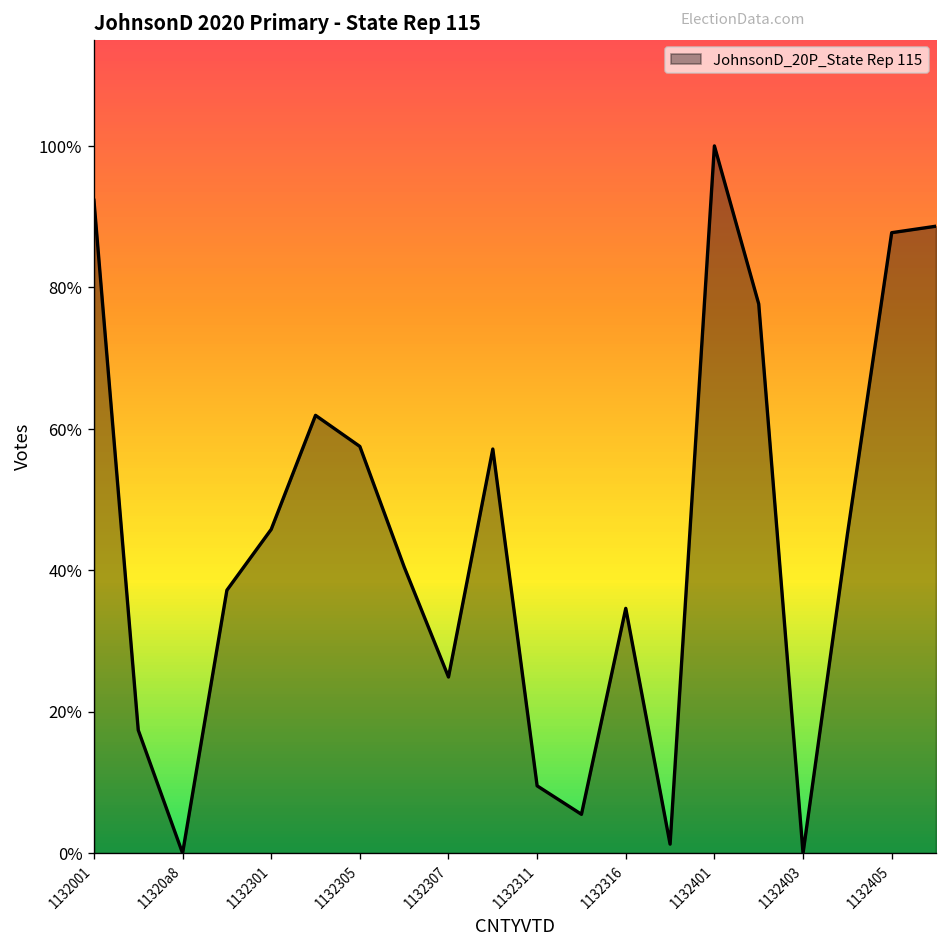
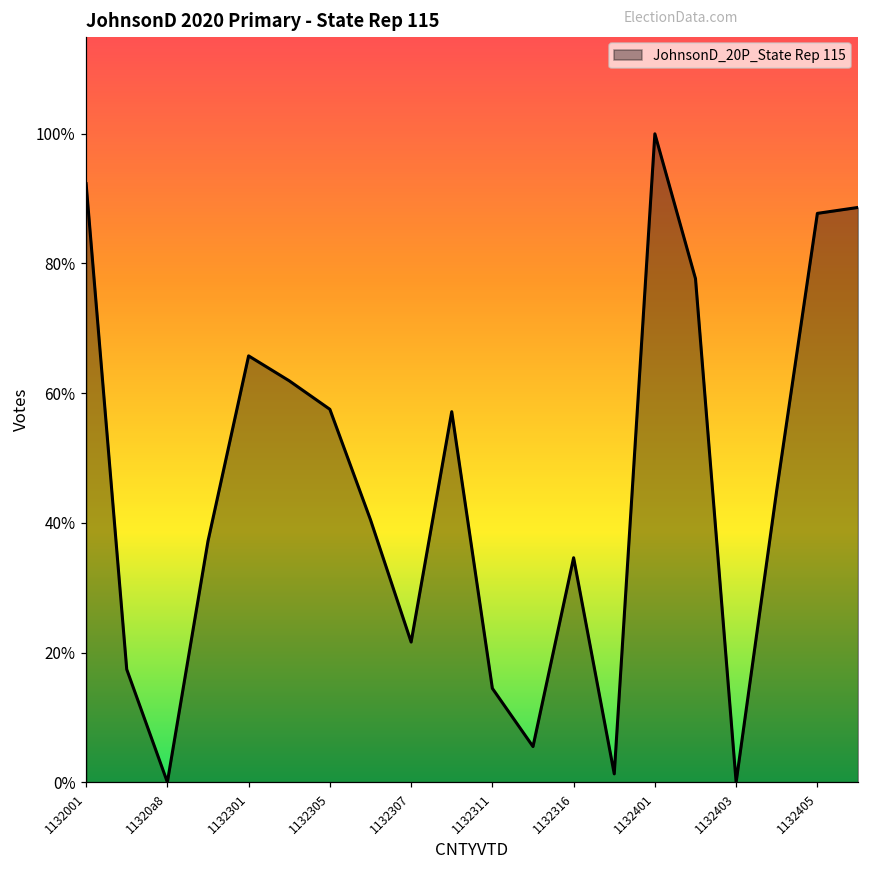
  {
    "1132001": "92%",
    "11320a8": "0%",
-   "1132301": "46%",
+   "1132301": "66%",
    "1132305": "58%",
-   "1132307": "25%",
-   "1132311": "10%",
+   "1132307": "22%",
+   "1132311": "14%",
    "1132316": "35%",
    "1132401": "100%",
    "1132403": "0%",
    "1132405": "88%"
  }
